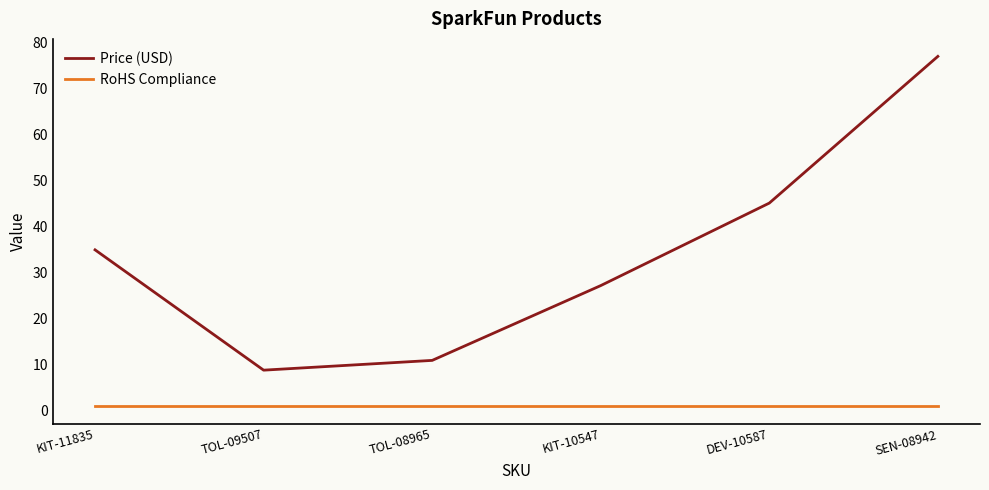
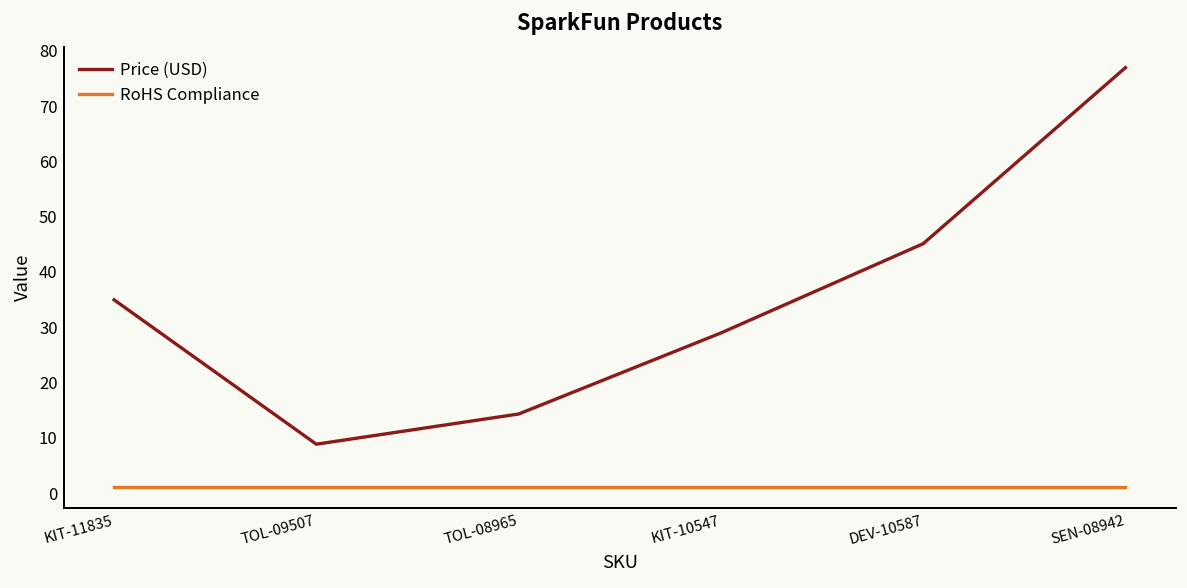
  {
    "Price (USD)": {
      "KIT-11835": 35,
      "TOL-09507": 9,
-     "TOL-08965": 11,
-     "KIT-10547": 27,
+     "TOL-08965": 14,
+     "KIT-10547": 29,
      "DEV-10587": 45,
      "SEN-08942": 77
    },
    "RoHS Compliance": {
      "KIT-11835": 1,
      "TOL-09507": 1,
      "TOL-08965": 1,
      "KIT-10547": 1,
      "DEV-10587": 1,
      "SEN-08942": 1
    }
  }
